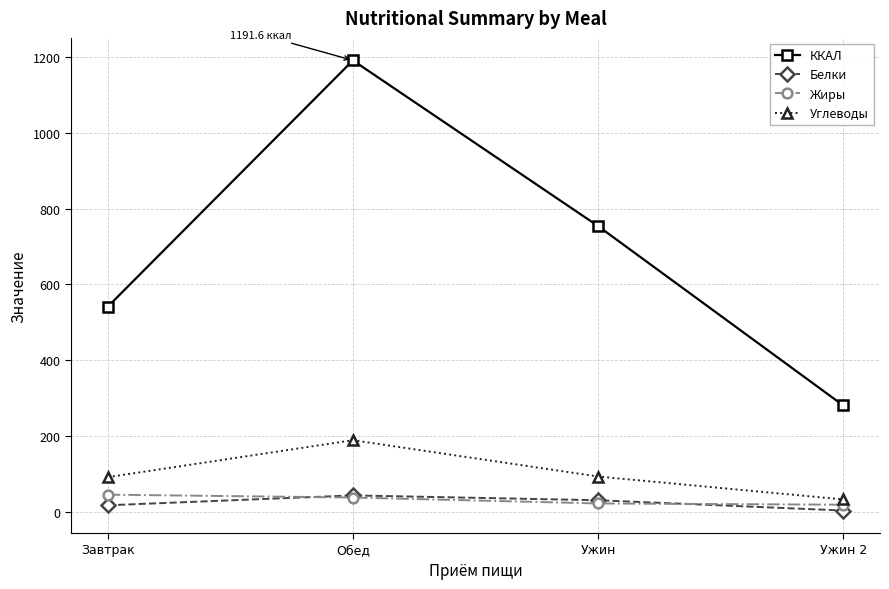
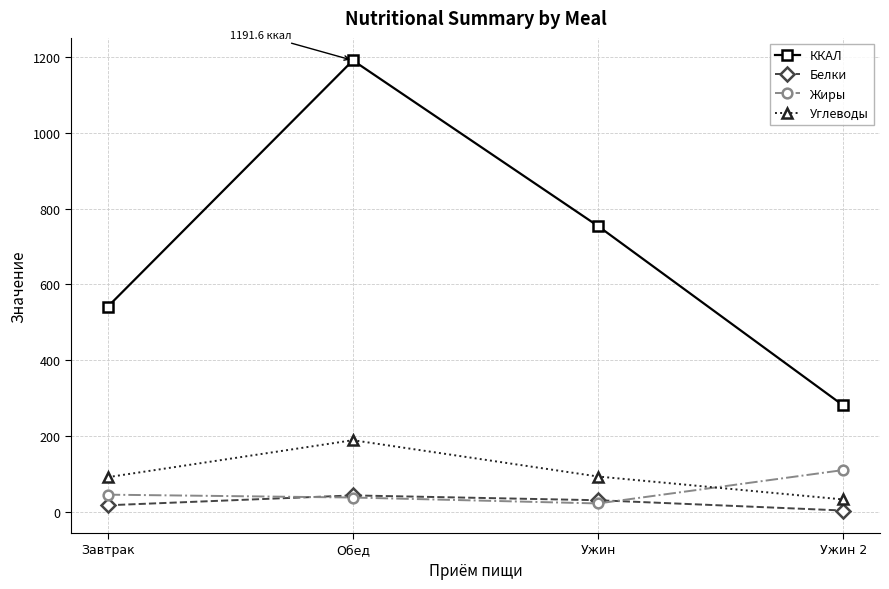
  {
    "Жиры": {
      "Завтрак": 40,
      "Ужин": 20,
-     "Ужин 2": 20
+     "Ужин 2": 110
    }
  }
